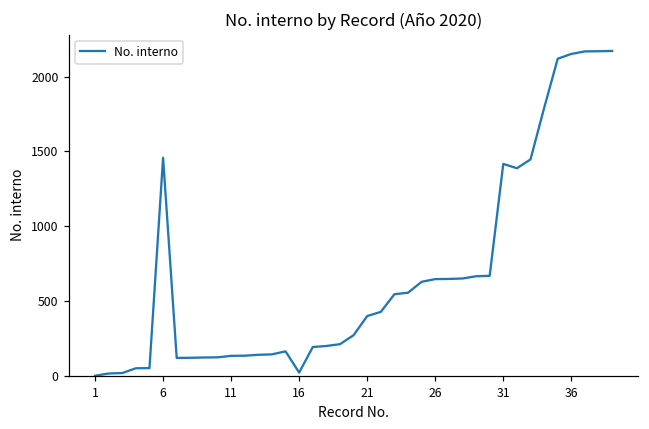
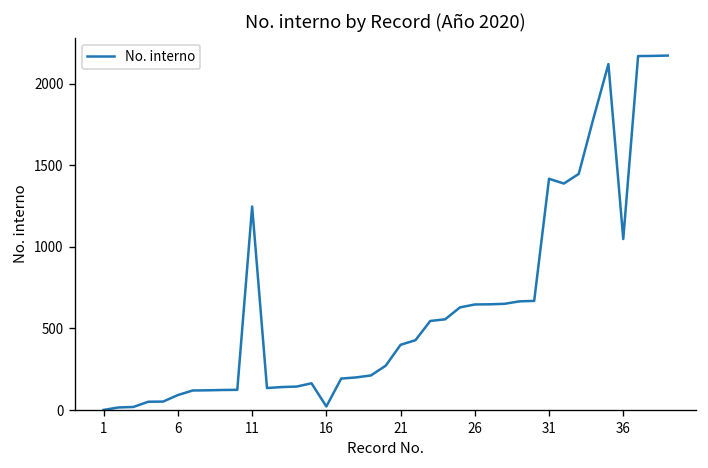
  {
    "1": 0,
-   "6": 1460,
-   "11": 130,
+   "6": 90,
+   "11": 1250,
    "16": 20,
    "21": 400,
    "26": 650,
    "31": 1420,
-   "36": 2150
+   "36": 1050
  }
